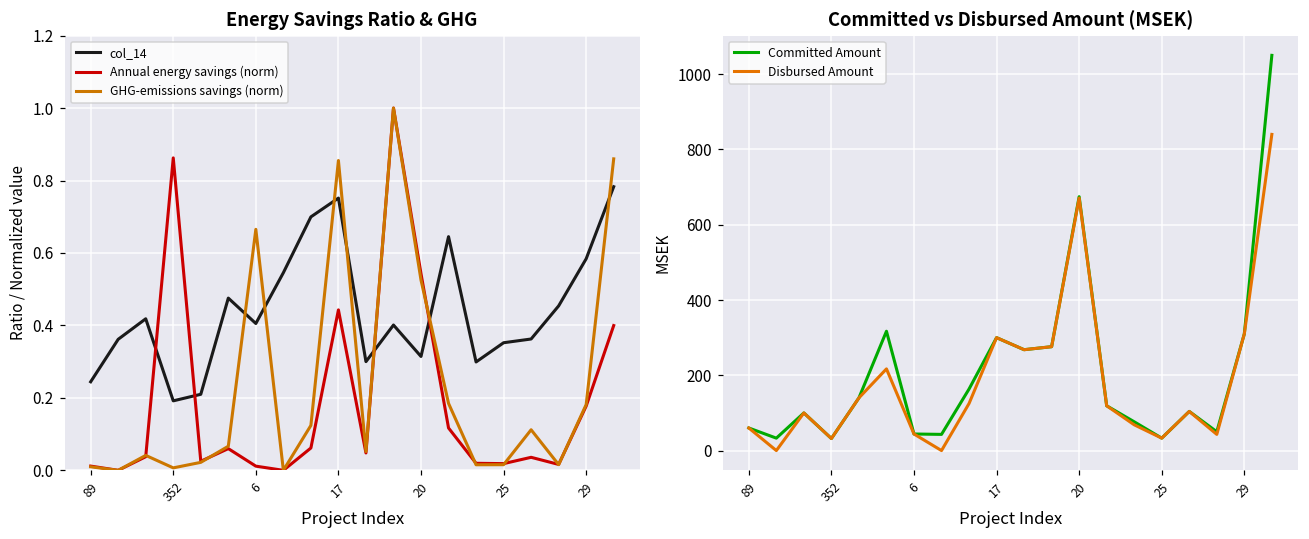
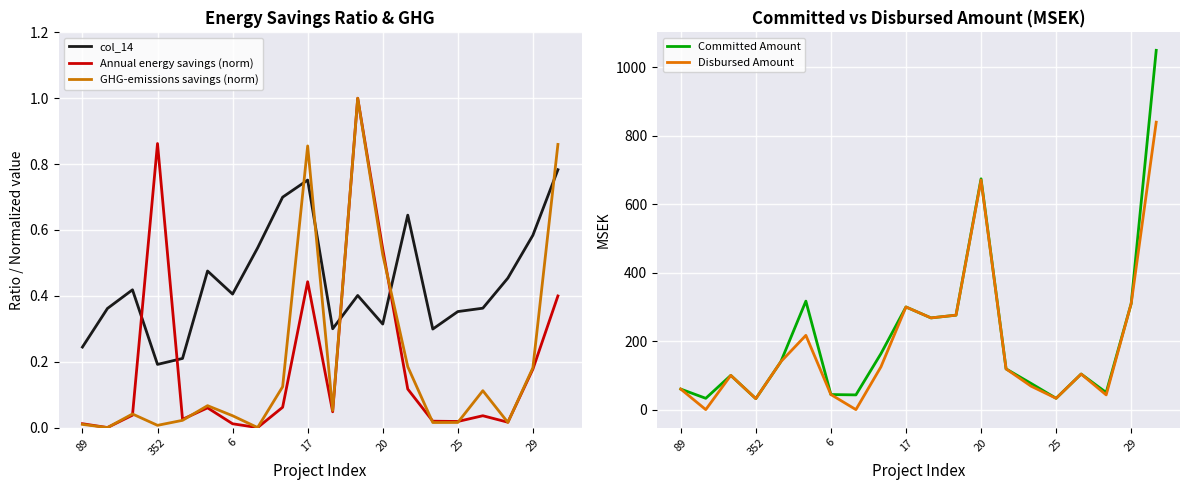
  {
    "Energy Savings Ratio & GHG": {
      "col_14": {
        "89": 0.24,
        "352": 0.19,
        "6": 0.41,
        "20": 0.31,
        "25": 0.35,
        "29": 0.58
      },
      "Annual energy savings (norm)": {
        "352": 0.86,
        "6": 0.01,
        "20": 0.54
      },
      "GHG-emissions savings (norm)": {
        "352": 0.01,
-       "6": 0.67,
+       "6": 0.04,
        "20": 0.53
      }
    }
  }
